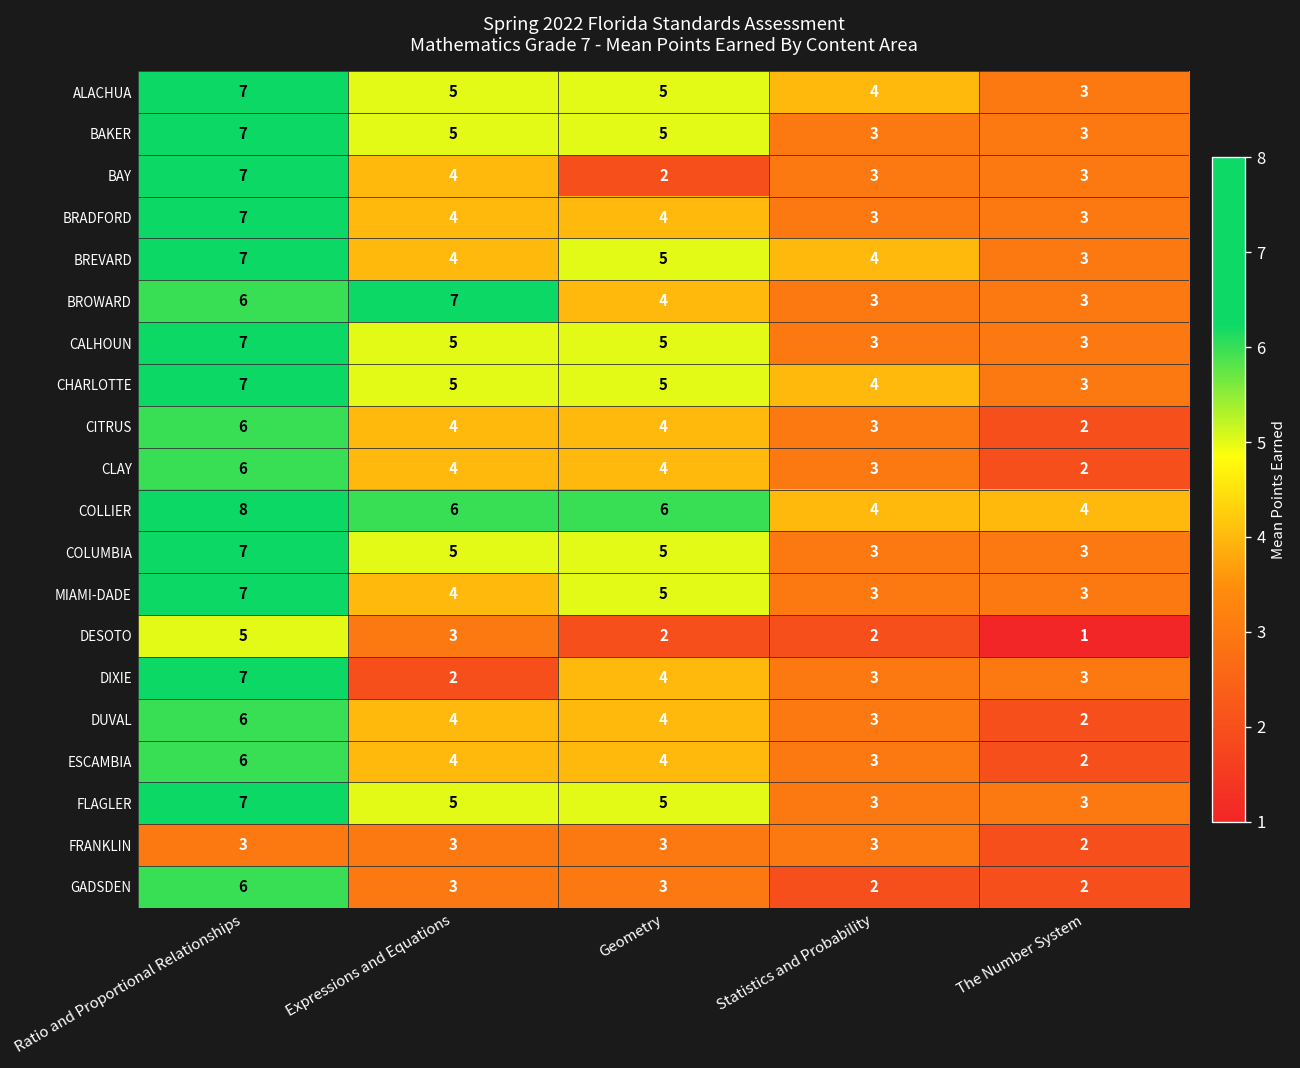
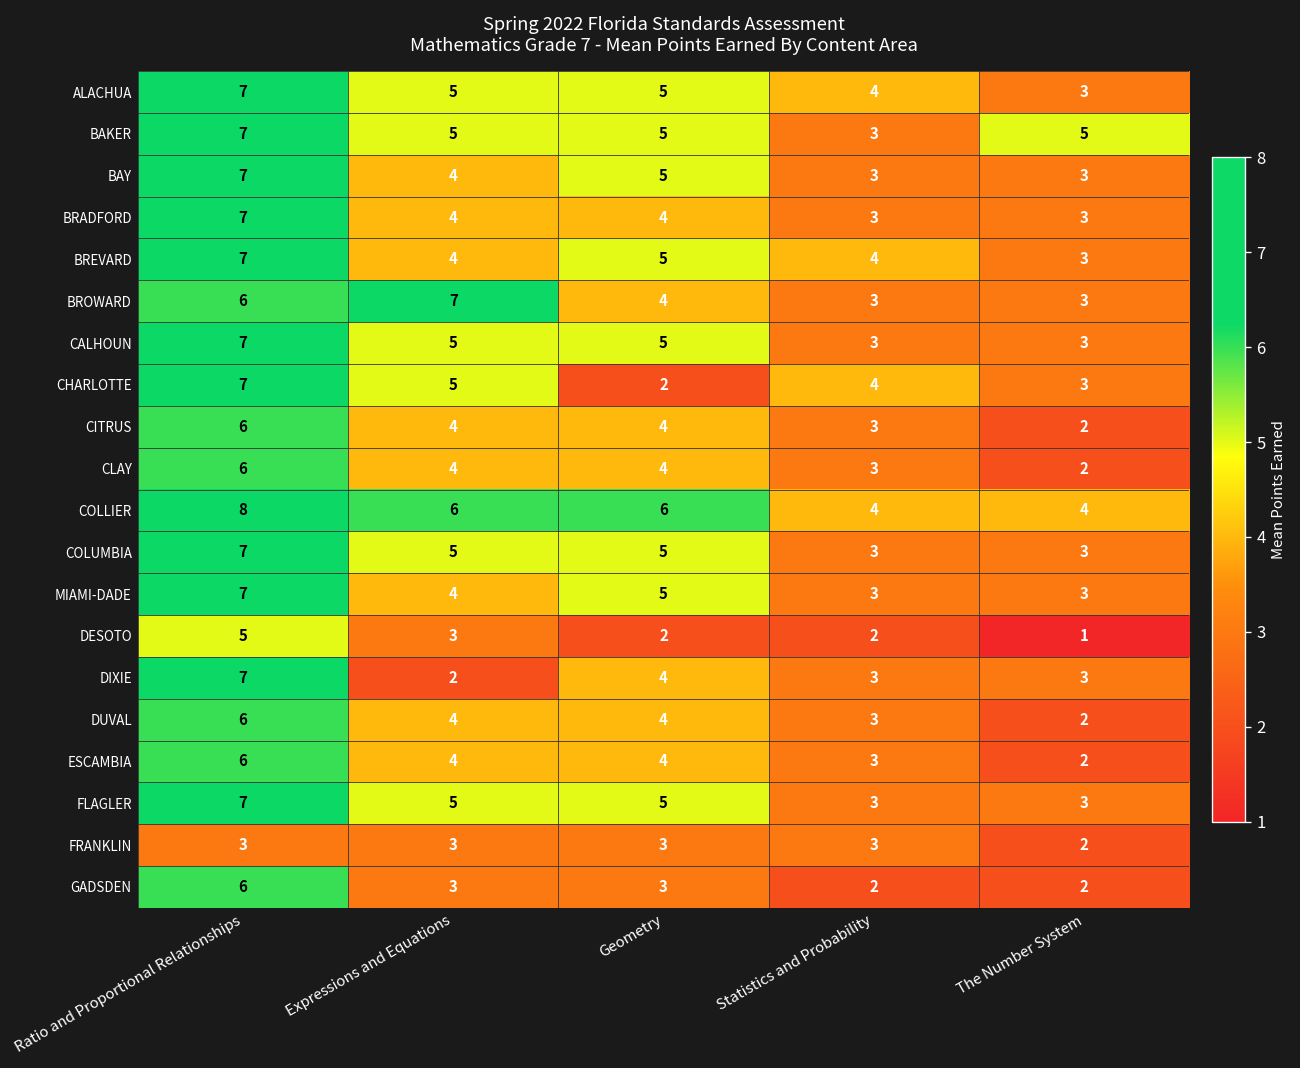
  {
    "ALACHUA": {
      "Ratio and Proportional Relationships": 7,
      "Expressions and Equations": 5,
      "Geometry": 5,
      "Statistics and Probability": 4,
      "The Number System": 3
    },
    "BAKER": {
      "Ratio and Proportional Relationships": 7,
      "Expressions and Equations": 5,
      "Geometry": 5,
      "Statistics and Probability": 3,
-     "The Number System": 3
+     "The Number System": 5
    },
    "BAY": {
      "Ratio and Proportional Relationships": 7,
      "Expressions and Equations": 4,
-     "Geometry": 2,
+     "Geometry": 5,
      "Statistics and Probability": 3,
      "The Number System": 3
    },
    "BRADFORD": {
      "Ratio and Proportional Relationships": 7,
      "Expressions and Equations": 4,
      "Geometry": 4,
      "Statistics and Probability": 3,
      "The Number System": 3
    },
    "BREVARD": {
      "Ratio and Proportional Relationships": 7,
      "Expressions and Equations": 4,
      "Geometry": 5,
      "Statistics and Probability": 4,
      "The Number System": 3
    },
    "BROWARD": {
      "Ratio and Proportional Relationships": 6,
      "Expressions and Equations": 7,
      "Geometry": 4,
      "Statistics and Probability": 3,
      "The Number System": 3
    },
    "CALHOUN": {
      "Ratio and Proportional Relationships": 7,
      "Expressions and Equations": 5,
      "Geometry": 5,
      "Statistics and Probability": 3,
      "The Number System": 3
    },
    "CHARLOTTE": {
      "Ratio and Proportional Relationships": 7,
      "Expressions and Equations": 5,
-     "Geometry": 5,
+     "Geometry": 2,
      "Statistics and Probability": 4,
      "The Number System": 3
    },
    "CITRUS": {
      "Ratio and Proportional Relationships": 6,
      "Expressions and Equations": 4,
      "Geometry": 4,
      "Statistics and Probability": 3,
      "The Number System": 2
    },
    "CLAY": {
      "Ratio and Proportional Relationships": 6,
      "Expressions and Equations": 4,
      "Geometry": 4,
      "Statistics and Probability": 3,
      "The Number System": 2
    },
    "COLLIER": {
      "Ratio and Proportional Relationships": 8,
      "Expressions and Equations": 6,
      "Geometry": 6,
      "Statistics and Probability": 4,
      "The Number System": 4
    },
    "COLUMBIA": {
      "Ratio and Proportional Relationships": 7,
      "Expressions and Equations": 5,
      "Geometry": 5,
      "Statistics and Probability": 3,
      "The Number System": 3
    },
    "MIAMI-DADE": {
      "Ratio and Proportional Relationships": 7,
      "Expressions and Equations": 4,
      "Geometry": 5,
      "Statistics and Probability": 3,
      "The Number System": 3
    },
    "DESOTO": {
      "Ratio and Proportional Relationships": 5,
      "Expressions and Equations": 3,
      "Geometry": 2,
      "Statistics and Probability": 2,
      "The Number System": 1
    },
    "DIXIE": {
      "Ratio and Proportional Relationships": 7,
      "Expressions and Equations": 2,
      "Geometry": 4,
      "Statistics and Probability": 3,
      "The Number System": 3
    },
    "DUVAL": {
      "Ratio and Proportional Relationships": 6,
      "Expressions and Equations": 4,
      "Geometry": 4,
      "Statistics and Probability": 3,
      "The Number System": 2
    },
    "ESCAMBIA": {
      "Ratio and Proportional Relationships": 6,
      "Expressions and Equations": 4,
      "Geometry": 4,
      "Statistics and Probability": 3,
      "The Number System": 2
    },
    "FLAGLER": {
      "Ratio and Proportional Relationships": 7,
      "Expressions and Equations": 5,
      "Geometry": 5,
      "Statistics and Probability": 3,
      "The Number System": 3
    },
    "FRANKLIN": {
      "Ratio and Proportional Relationships": 3,
      "Expressions and Equations": 3,
      "Geometry": 3,
      "Statistics and Probability": 3,
      "The Number System": 2
    },
    "GADSDEN": {
      "Ratio and Proportional Relationships": 6,
      "Expressions and Equations": 3,
      "Geometry": 3,
      "Statistics and Probability": 2,
      "The Number System": 2
    }
  }
